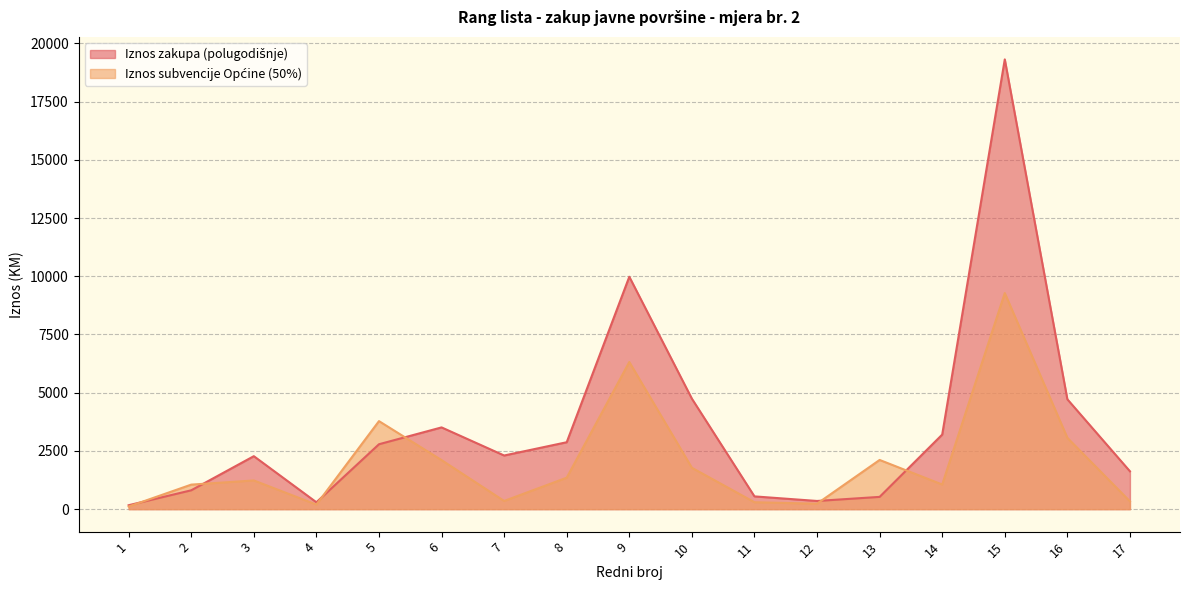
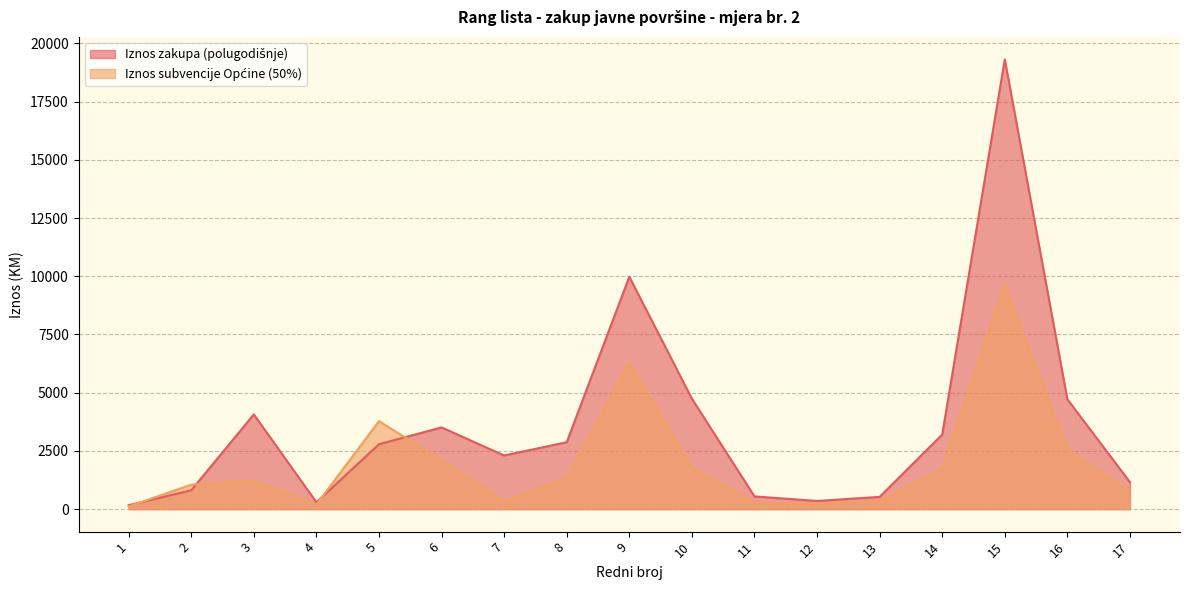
  {
    "Iznos zakupa (polugodišnje)": {
      "2": 800,
-     "3": 2300,
+     "3": 4100,
      "5": 2800,
      "6": 3500,
      "7": 2300,
      "8": 2900,
      "9": 10000,
      "10": 4700,
      "11": 500,
      "12": 400,
      "13": 500,
      "14": 3200,
      "15": 19300,
      "16": 4700,
-     "17": 1600
+     "17": 1200
    },
    "Iznos subvencije Općine (50%)": {
      "2": 1100,
      "3": 1200,
      "5": 3800,
      "6": 2100,
      "7": 400,
      "8": 1400,
      "9": 6300,
      "10": 1800,
      "11": 300,
      "12": 200,
-     "13": 2100,
-     "14": 1100,
-     "15": 9300,
-     "16": 3100,
-     "17": 300
+     "13": 400,
+     "14": 1700,
+     "15": 9700,
+     "16": 2600,
+     "17": 800
    }
  }
